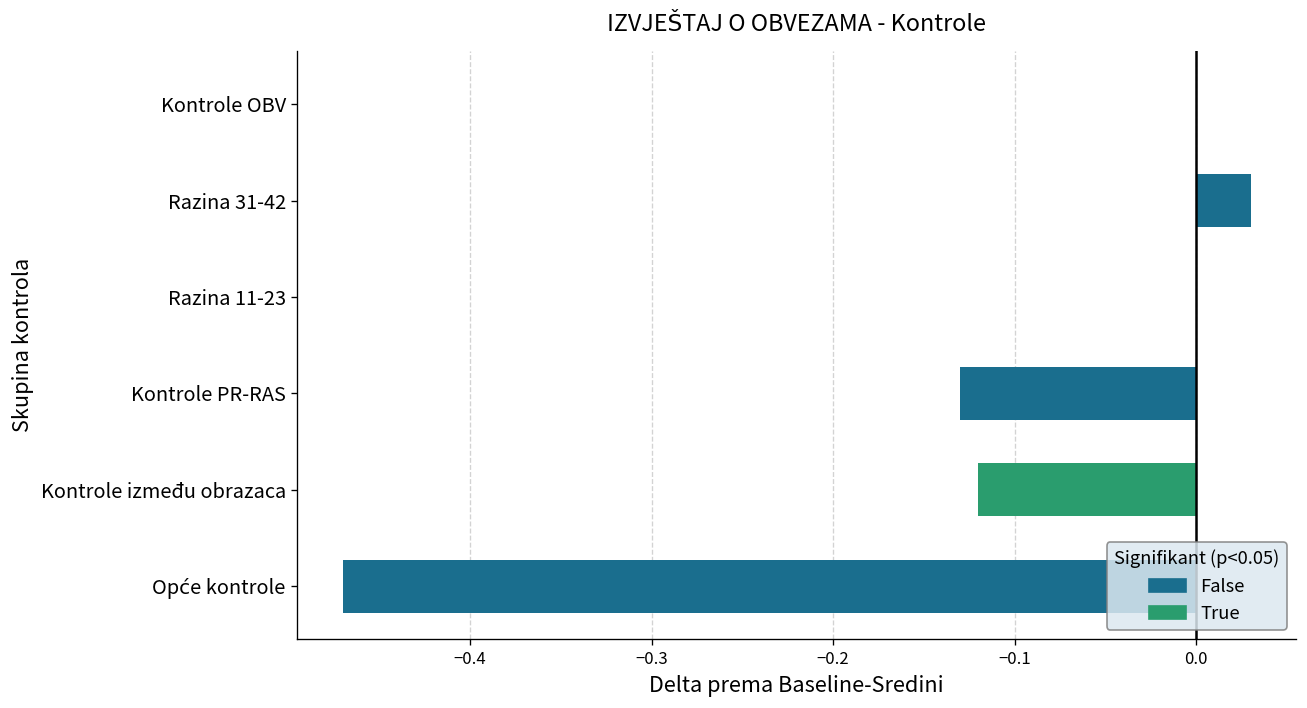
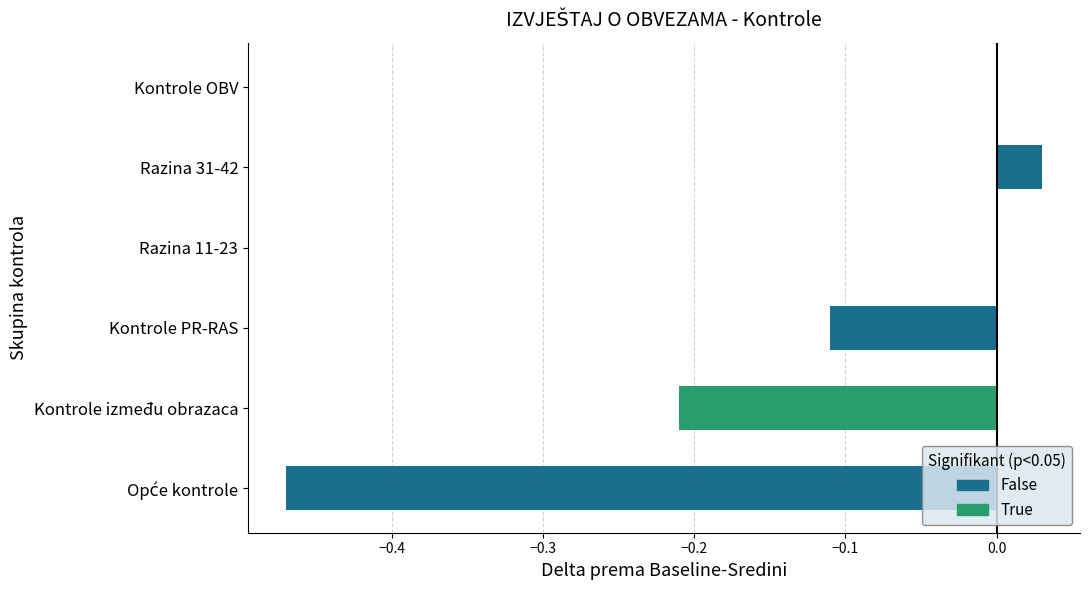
  {
    "Kontrole OBV": 0.00,
    "Razina 31-42": 0.03,
    "Razina 11-23": 0.00,
-   "Kontrole PR-RAS": -0.13,
-   "Kontrole između obrazaca": -0.12,
+   "Kontrole PR-RAS": -0.11,
+   "Kontrole između obrazaca": -0.21,
    "Opće kontrole": -0.47
  }
